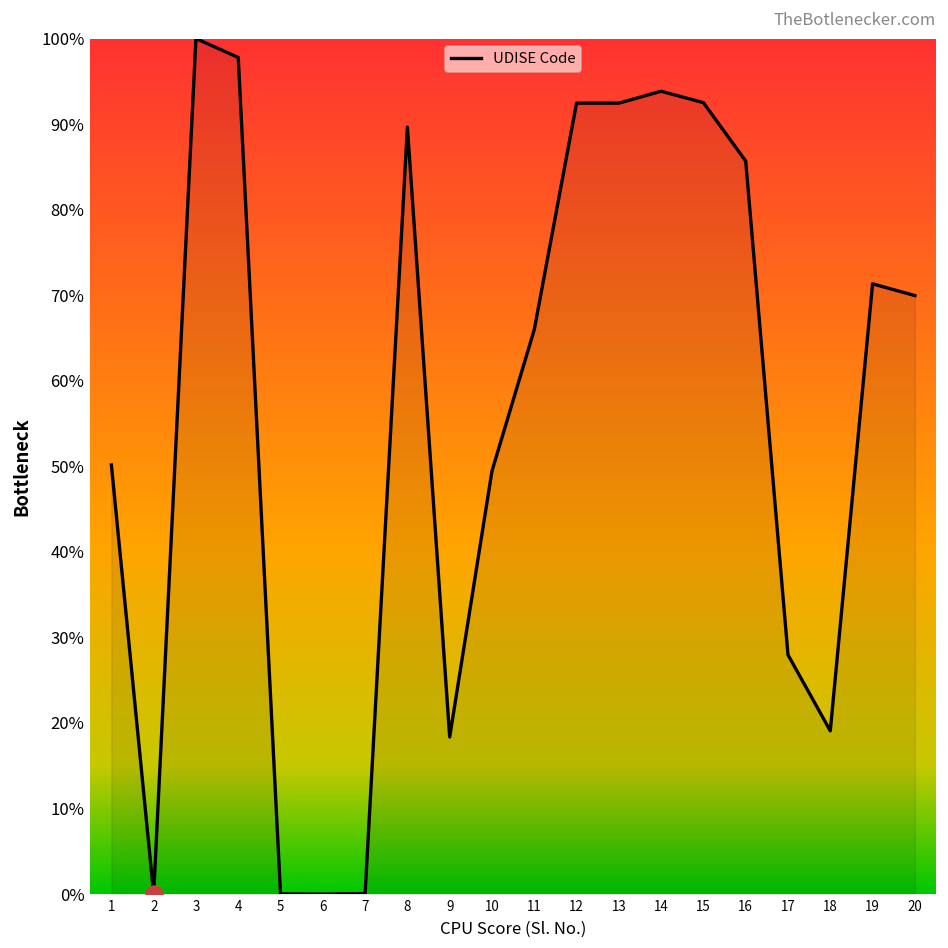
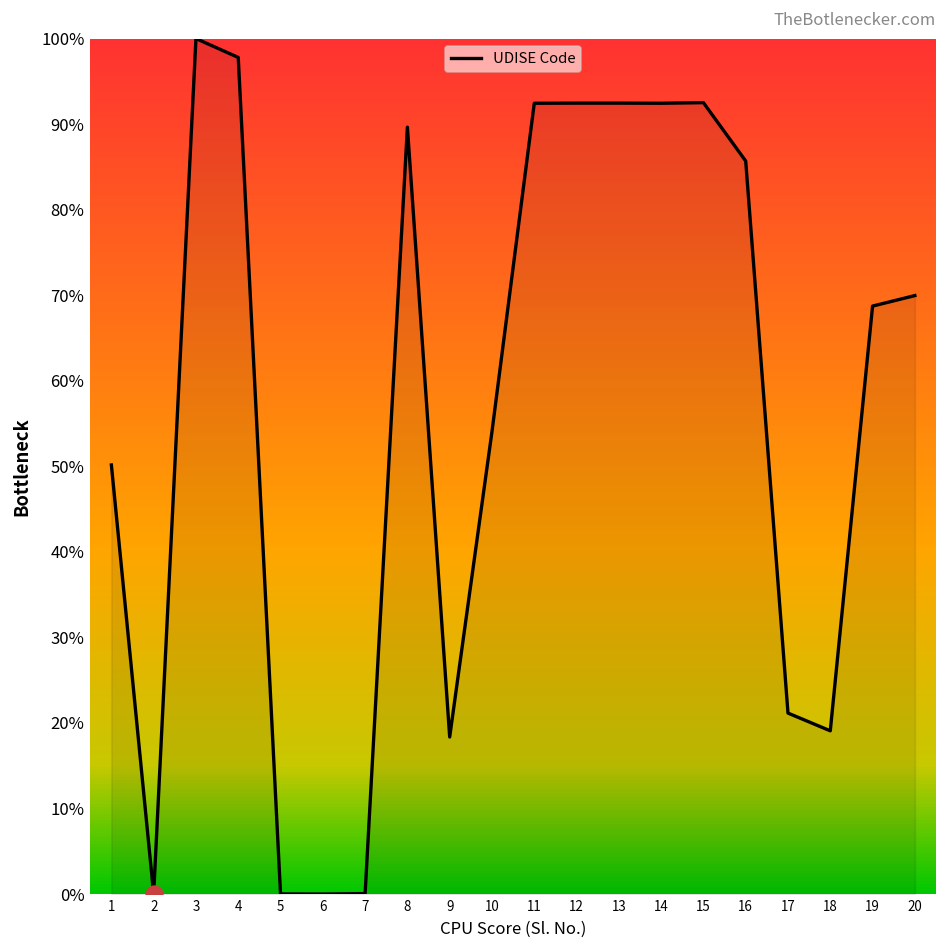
  {
    "UDISE Code": {
      "1": "50%",
      "3": "100%",
      "4": "98%",
      "5": "0%",
      "6": "0%",
      "7": "0%",
      "8": "90%",
      "9": "18%",
-     "10": "49%",
-     "11": "66%",
+     "10": "54%",
+     "11": "92%",
      "12": "92%",
      "13": "92%",
-     "14": "94%",
+     "14": "92%",
      "15": "93%",
      "16": "86%",
-     "17": "28%",
+     "17": "21%",
      "18": "19%",
-     "19": "71%",
+     "19": "69%",
      "20": "70%"
    }
  }
